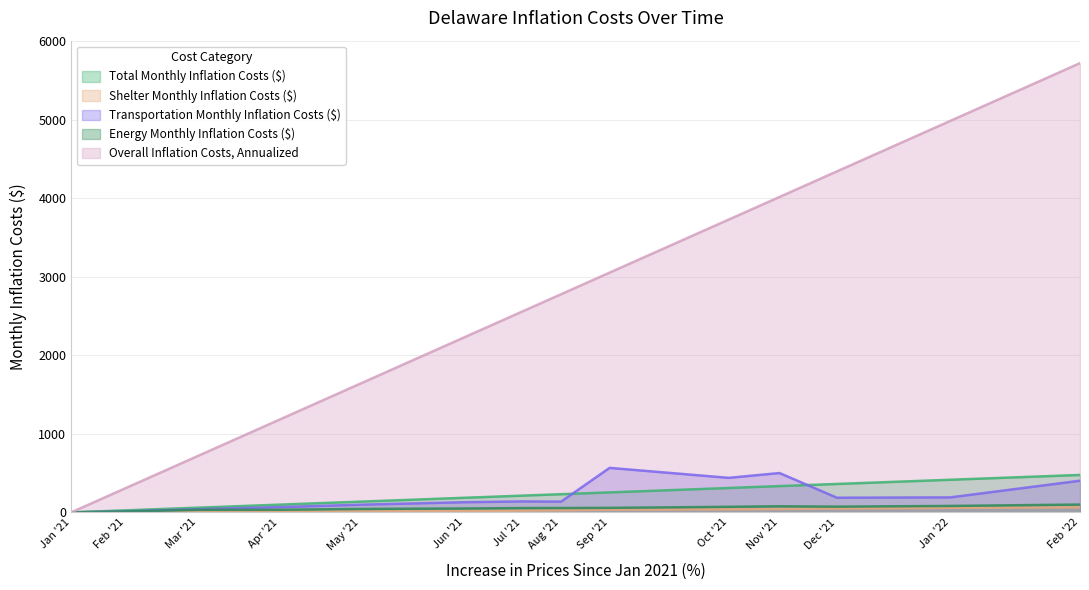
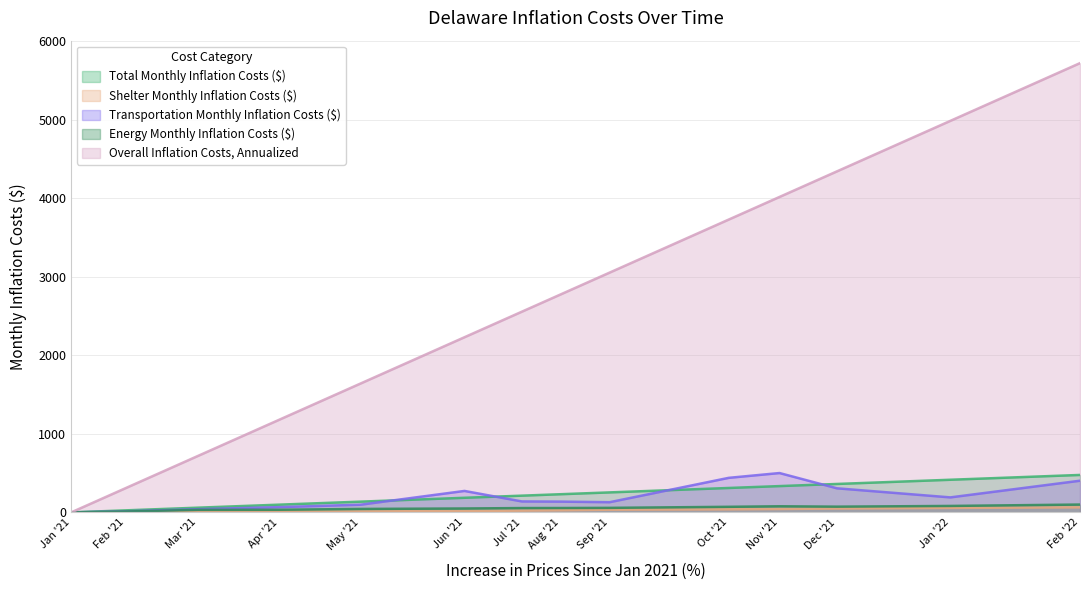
  {
    "Transportation Monthly Inflation Costs ($)": {
      "May '21": 100,
-     "Jun '21": 100,
+     "Jun '21": 300,
      "Jul '21": 100,
      "Aug '21": 100,
-     "Sep '21": 600,
+     "Sep '21": 100,
      "Oct '21": 400,
      "Nov '21": 500,
-     "Dec '21": 200,
+     "Dec '21": 300,
      "Jan '22": 200,
      "Feb '22": 400
    }
  }
